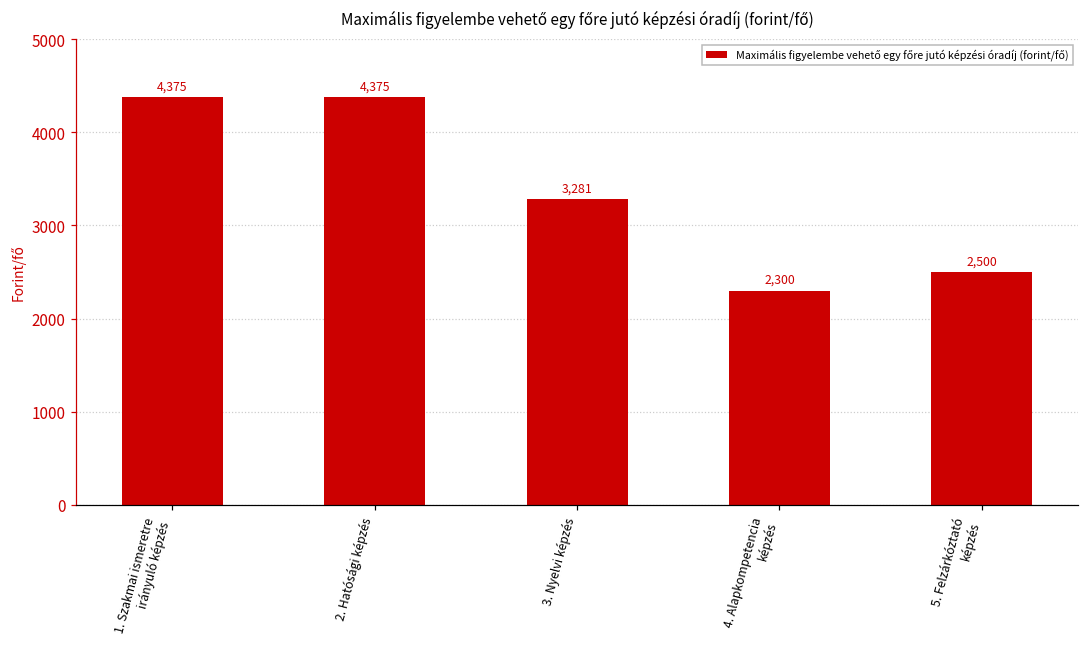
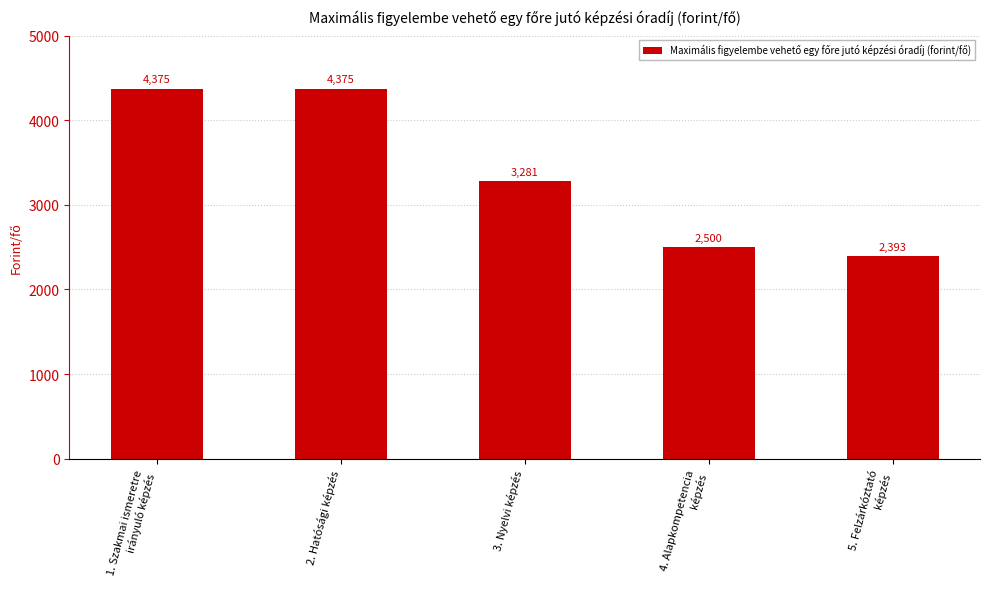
  {
    "1. Szakmai ismeretre irányuló képzés": "4,375",
    "2. Hatósági képzés": "4,375",
    "3. Nyelvi képzés": "3,281",
-   "4. Alapkompetencia képzés": "2,300",
-   "5. Felzárkóztató képzés": "2,500"
+   "4. Alapkompetencia képzés": "2,500",
+   "5. Felzárkóztató képzés": "2,393"
  }
